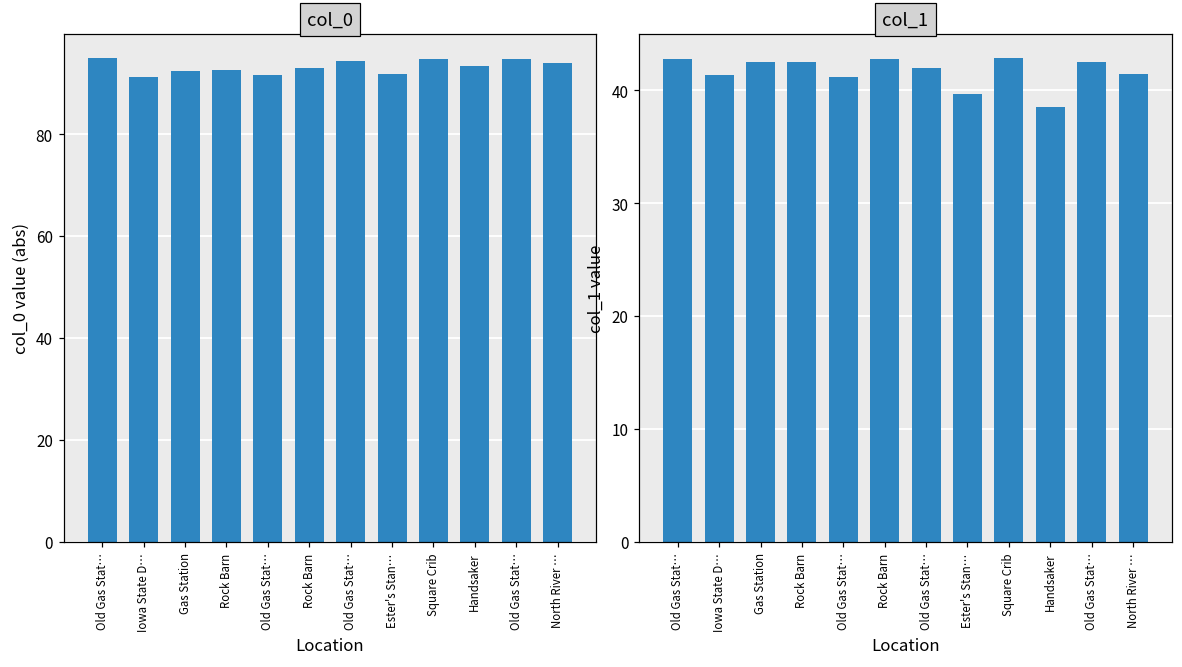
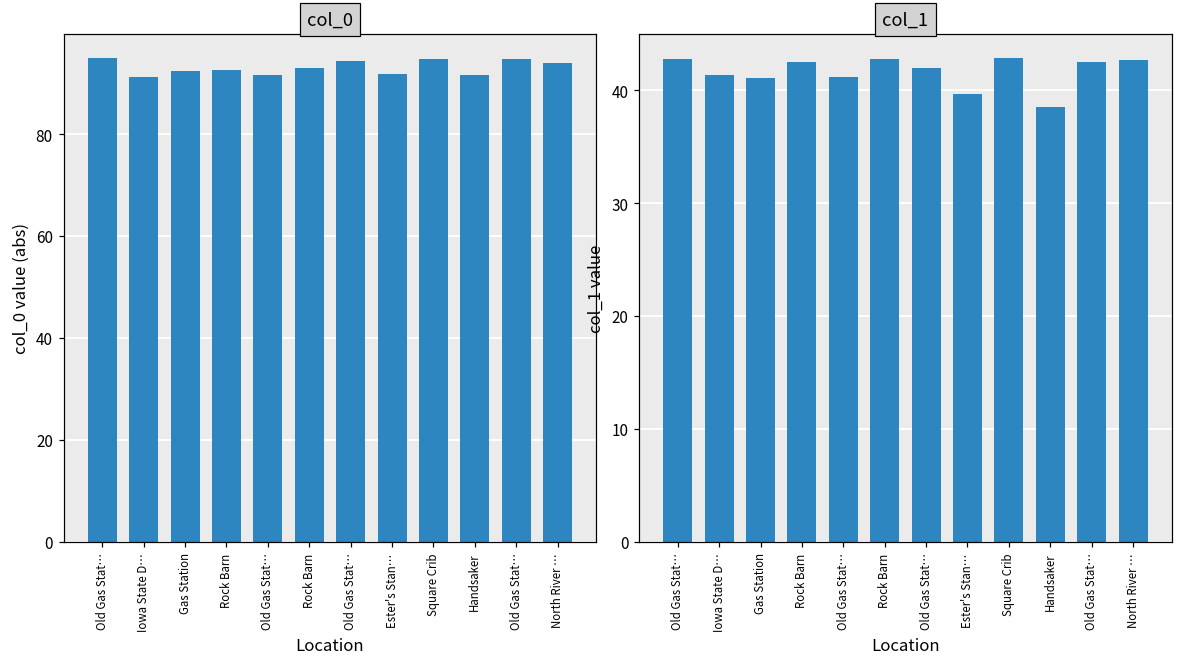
  {
    "col_0": {
      "Iowa State D…": 91,
      "Gas Station": 92,
      "Ester's Stan…": 92,
      "Square Crib": 95,
-     "Handsaker": 93,
+     "Handsaker": 92,
      "North River …": 94
    },
    "col_1": {
      "Iowa State D…": 41.3,
-     "Gas Station": 42.5,
+     "Gas Station": 41.1,
      "Ester's Stan…": 39.6,
      "Square Crib": 42.9,
      "Handsaker": 38.5,
-     "North River …": 41.4
+     "North River …": 42.7
    }
  }
